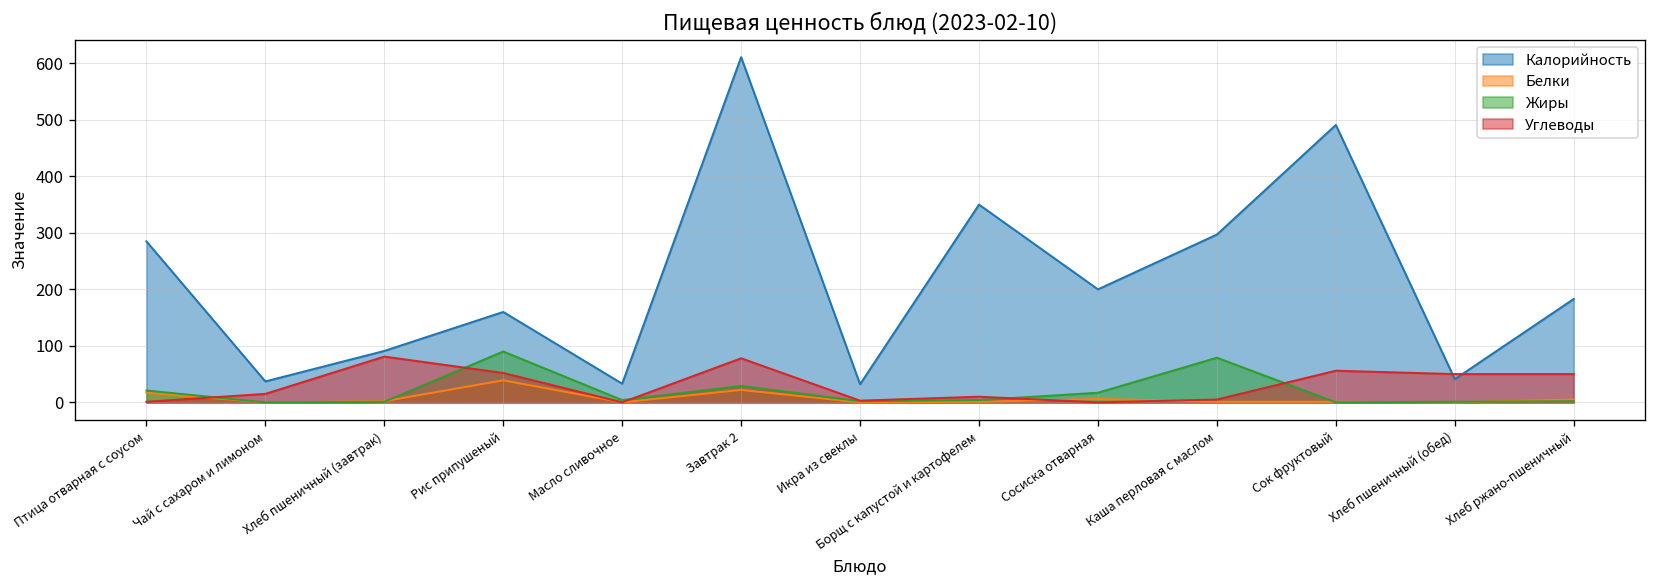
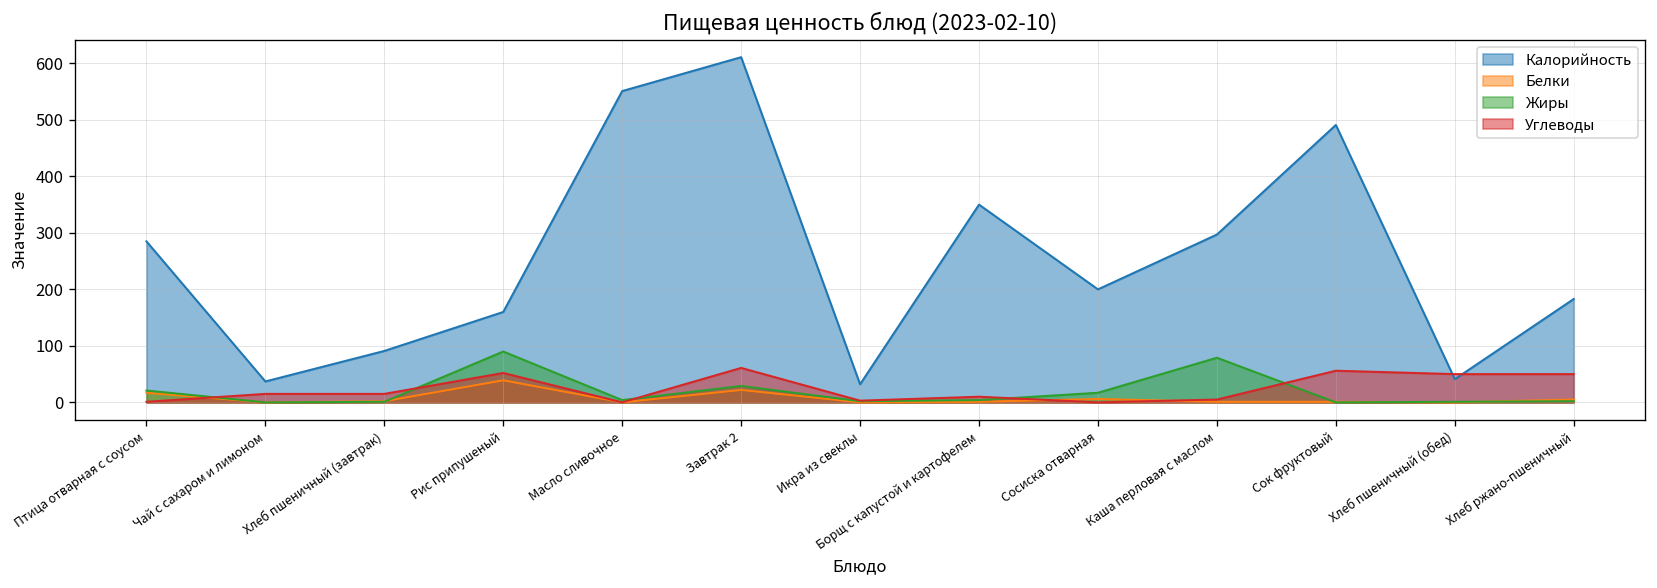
  {
    "Калорийность": {
      "Птица отварная с соусом": 290,
      "Чай с сахаром и лимоном": 40,
      "Хлеб пшеничный (завтрак)": 90,
      "Рис припушеный": 160,
-     "Масло сливочное": 30,
+     "Масло сливочное": 550,
      "Завтрак 2": 610,
      "Икра из свеклы": 30,
      "Борщ с капустой и картофелем": 350,
      "Сосиска отварная": 200,
      "Каша перловая с маслом": 300,
      "Сок фруктовый": 490,
      "Хлеб пшеничный (обед)": 40,
      "Хлеб ржано-пшеничный": 180
    },
    "Белки": {
      "Рис припушеный": 40,
      "Завтрак 2": 20,
      "Сосиска отварная": 10
    },
    "Жиры": {
      "Рис припушеный": 90,
      "Завтрак 2": 30,
      "Сосиска отварная": 20,
      "Каша перловая с маслом": 80
    },
    "Углеводы": {
      "Птица отварная с соусом": 0,
      "Чай с сахаром и лимоном": 20,
-     "Хлеб пшеничный (завтрак)": 80,
+     "Хлеб пшеничный (завтрак)": 20,
      "Рис припушеный": 50,
-     "Завтрак 2": 80,
+     "Завтрак 2": 60,
      "Борщ с капустой и картофелем": 10,
      "Сосиска отварная": 0,
      "Сок фруктовый": 60,
      "Хлеб пшеничный (обед)": 50,
      "Хлеб ржано-пшеничный": 50
    }
  }
